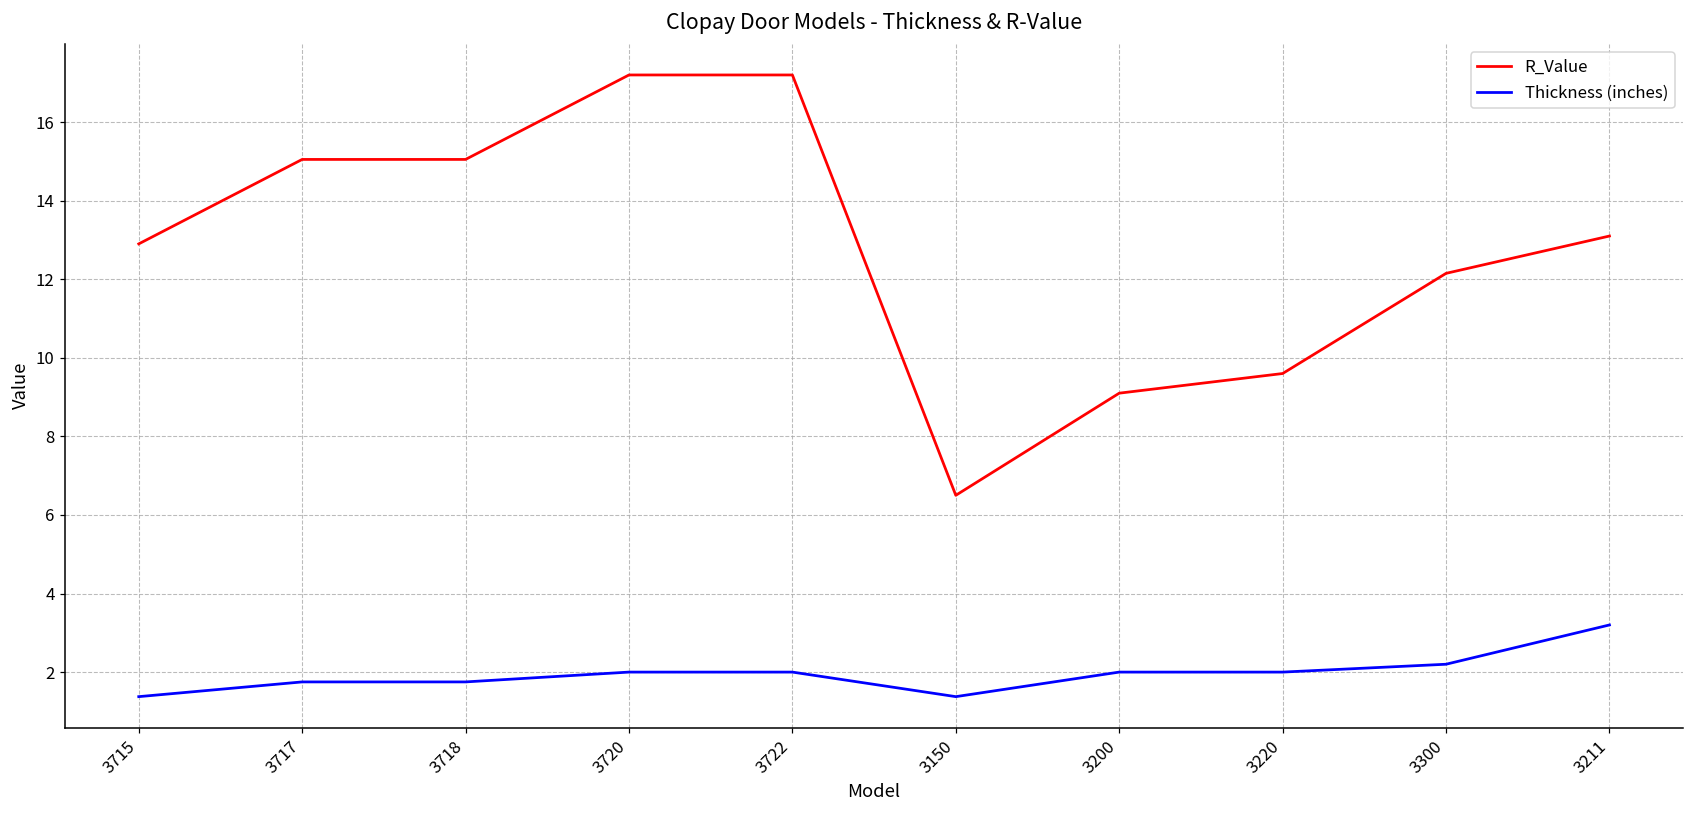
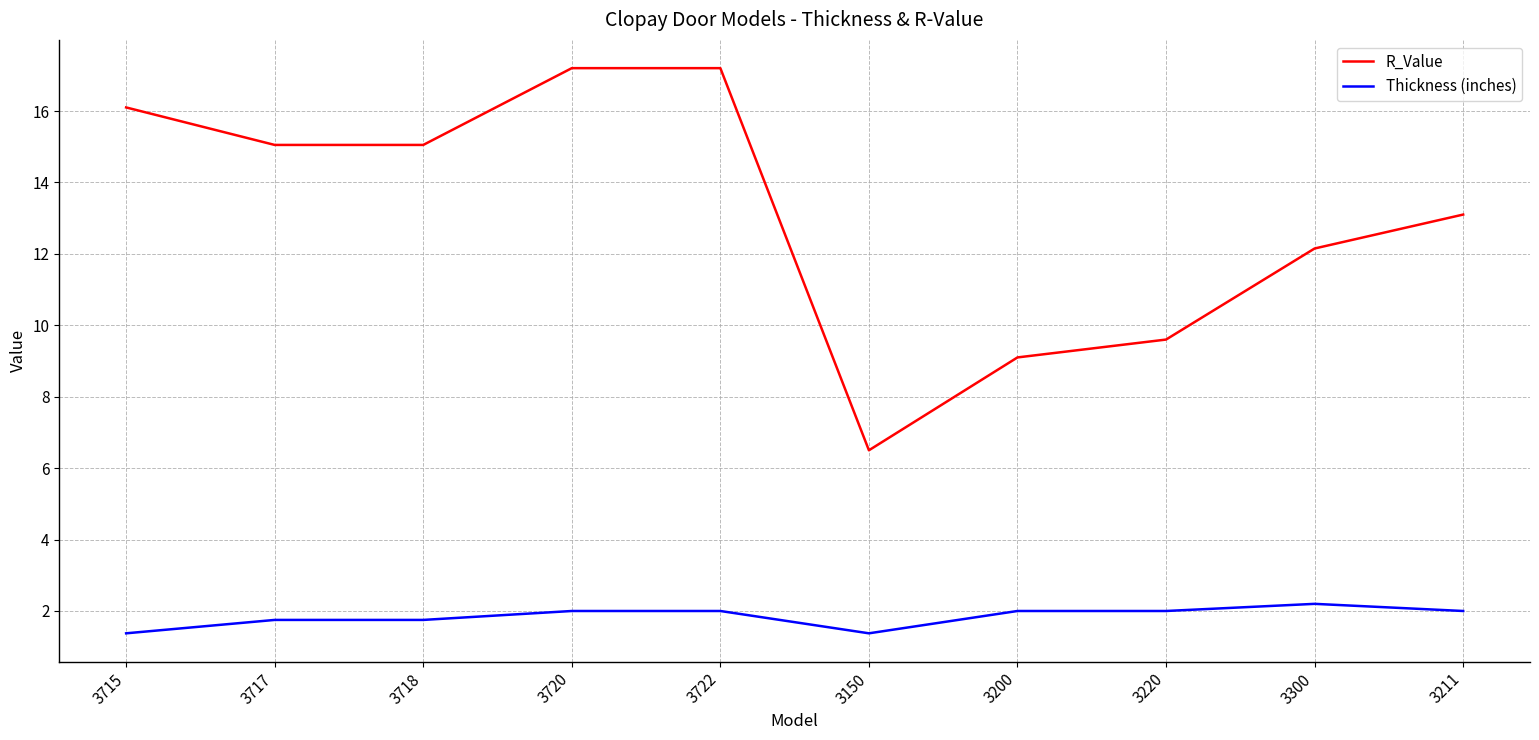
  {
    "R_Value": {
-     "3715": 12.9,
+     "3715": 16.1,
      "3717": 15.1,
      "3718": 15.1,
      "3720": 17.2,
      "3722": 17.2,
      "3150": 6.5,
      "3200": 9.1,
      "3220": 9.6,
      "3300": 12.2,
      "3211": 13.1
    },
    "Thickness (inches)": {
      "3715": 1.4,
      "3717": 1.8,
      "3718": 1.8,
      "3720": 2.0,
      "3722": 2.0,
      "3150": 1.4,
      "3200": 2.0,
      "3220": 2.0,
      "3300": 2.2,
-     "3211": 3.2
+     "3211": 2.0
    }
  }
